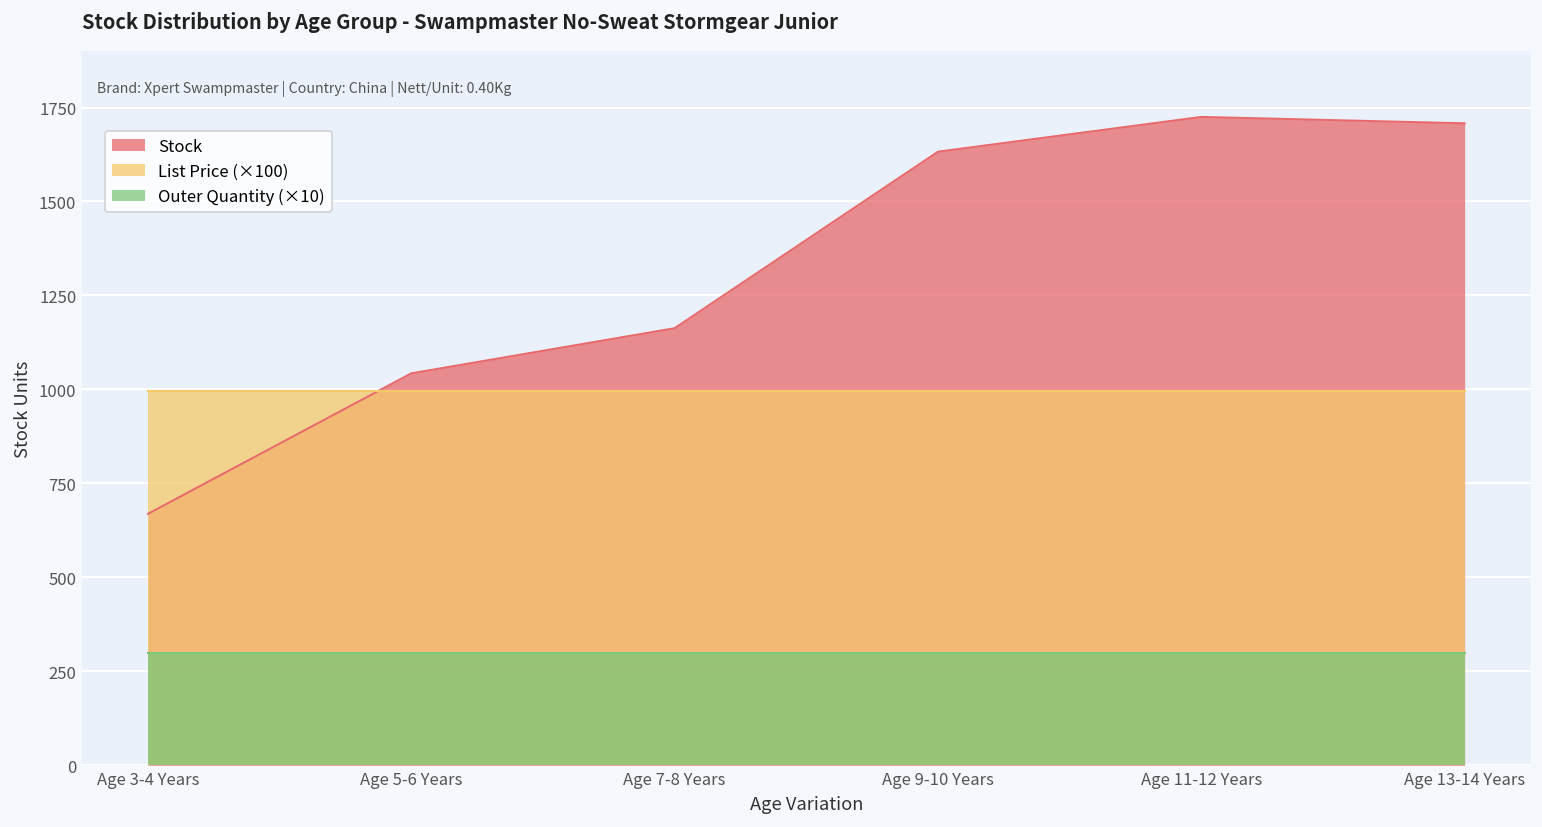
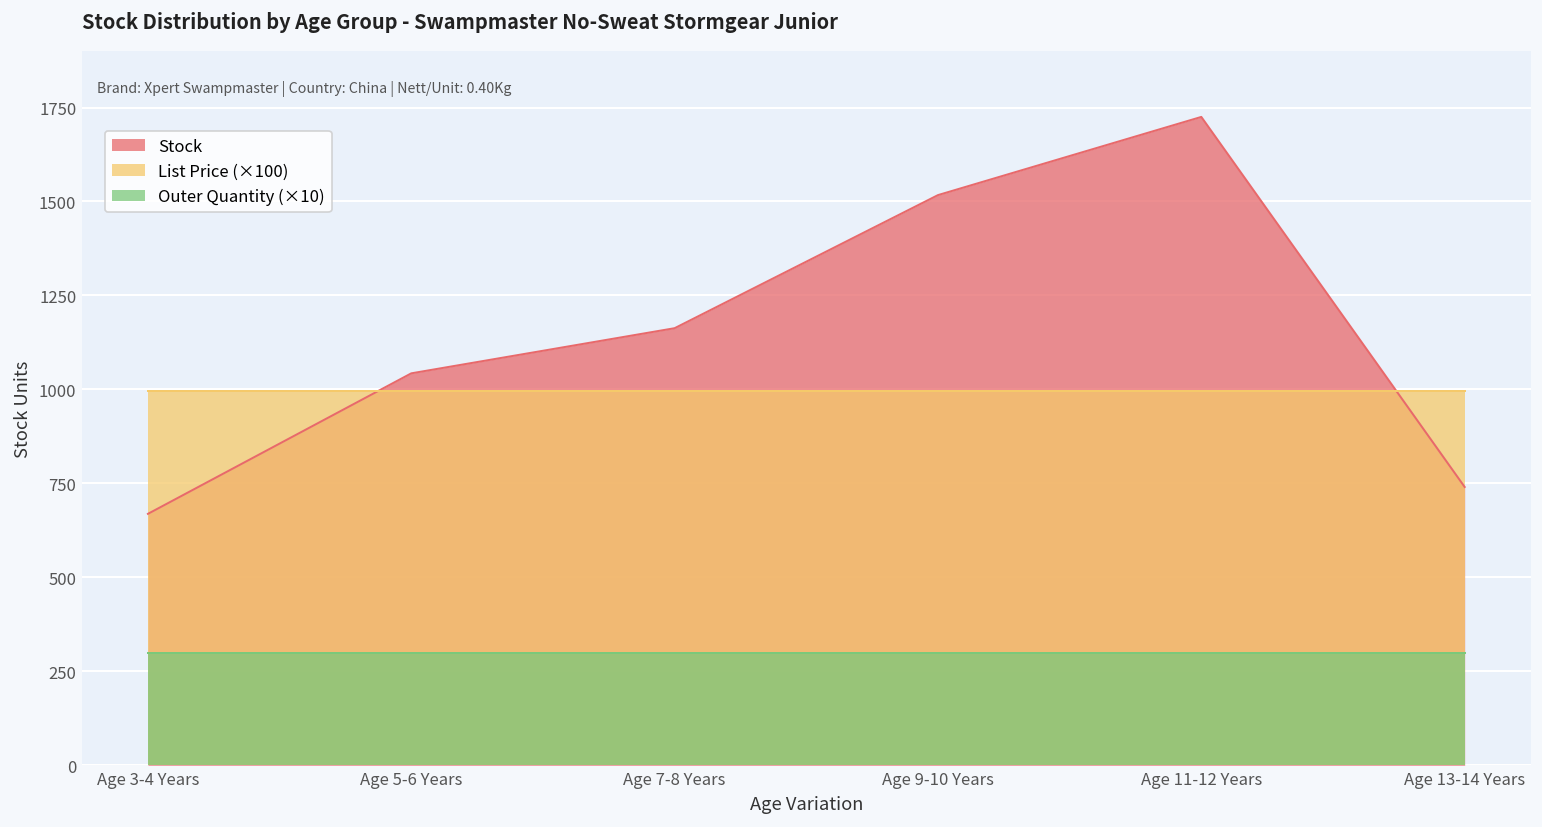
  {
    "Stock": {
      "Age 3-4 Years": 670,
      "Age 5-6 Years": 1040,
      "Age 7-8 Years": 1160,
-     "Age 9-10 Years": 1630,
+     "Age 9-10 Years": 1520,
      "Age 11-12 Years": 1730,
-     "Age 13-14 Years": 1710
+     "Age 13-14 Years": 740
    },
    "List Price (×100)": {
      "Age 3-4 Years": 990,
      "Age 5-6 Years": 990,
      "Age 7-8 Years": 990,
      "Age 9-10 Years": 990,
      "Age 11-12 Years": 990,
      "Age 13-14 Years": 990
    },
    "Outer Quantity (×10)": {
      "Age 3-4 Years": 300,
      "Age 5-6 Years": 300,
      "Age 7-8 Years": 300,
      "Age 9-10 Years": 300,
      "Age 11-12 Years": 300,
      "Age 13-14 Years": 300
    }
  }
